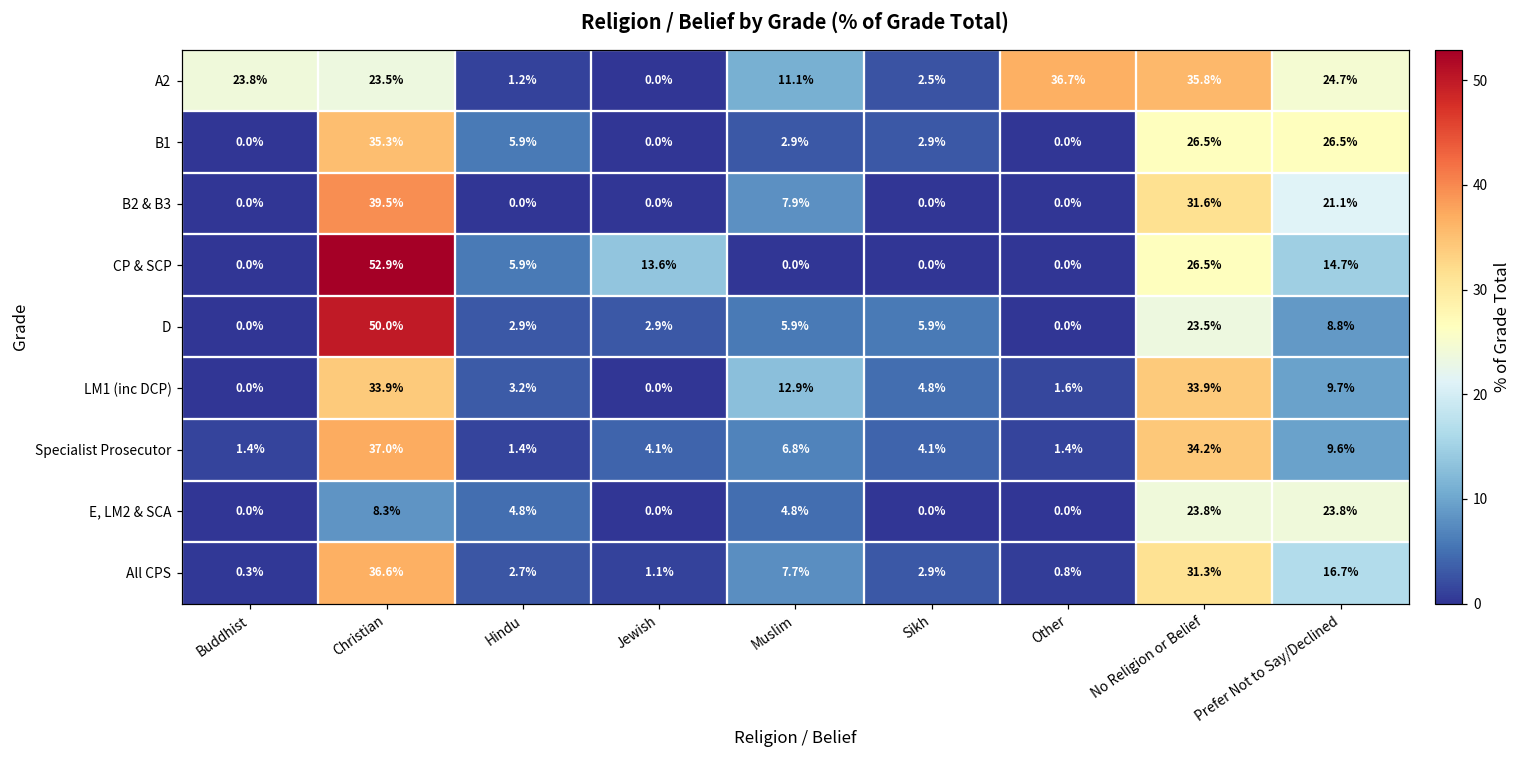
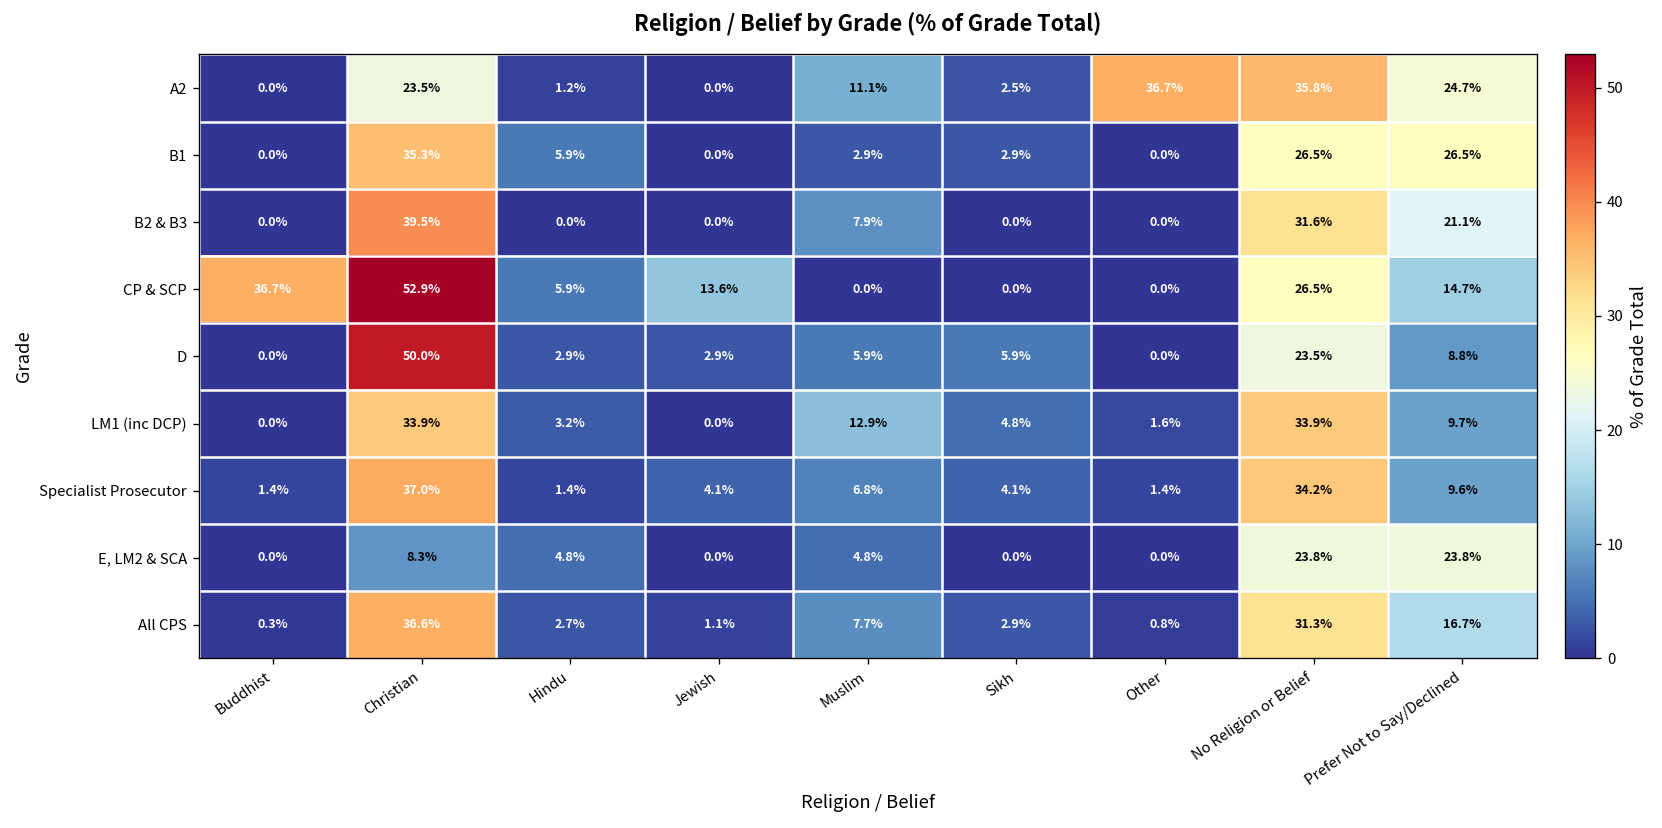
  {
    "A2": {
-     "Buddhist": "23.8%",
+     "Buddhist": "0.0%",
      "Christian": "23.5%",
      "Hindu": "1.2%",
      "Jewish": "0.0%",
      "Muslim": "11.1%",
      "Sikh": "2.5%",
      "Other": "36.7%",
      "No Religion or Belief": "35.8%",
      "Prefer Not to Say/Declined": "24.7%"
    },
    "B1": {
      "Buddhist": "0.0%",
      "Christian": "35.3%",
      "Hindu": "5.9%",
      "Jewish": "0.0%",
      "Muslim": "2.9%",
      "Sikh": "2.9%",
      "Other": "0.0%",
      "No Religion or Belief": "26.5%",
      "Prefer Not to Say/Declined": "26.5%"
    },
    "B2 & B3": {
      "Buddhist": "0.0%",
      "Christian": "39.5%",
      "Hindu": "0.0%",
      "Jewish": "0.0%",
      "Muslim": "7.9%",
      "Sikh": "0.0%",
      "Other": "0.0%",
      "No Religion or Belief": "31.6%",
      "Prefer Not to Say/Declined": "21.1%"
    },
    "CP & SCP": {
-     "Buddhist": "0.0%",
+     "Buddhist": "36.7%",
      "Christian": "52.9%",
      "Hindu": "5.9%",
      "Jewish": "13.6%",
      "Muslim": "0.0%",
      "Sikh": "0.0%",
      "Other": "0.0%",
      "No Religion or Belief": "26.5%",
      "Prefer Not to Say/Declined": "14.7%"
    },
    "D": {
      "Buddhist": "0.0%",
      "Christian": "50.0%",
      "Hindu": "2.9%",
      "Jewish": "2.9%",
      "Muslim": "5.9%",
      "Sikh": "5.9%",
      "Other": "0.0%",
      "No Religion or Belief": "23.5%",
      "Prefer Not to Say/Declined": "8.8%"
    },
    "LM1 (inc DCP)": {
      "Buddhist": "0.0%",
      "Christian": "33.9%",
      "Hindu": "3.2%",
      "Jewish": "0.0%",
      "Muslim": "12.9%",
      "Sikh": "4.8%",
      "Other": "1.6%",
      "No Religion or Belief": "33.9%",
      "Prefer Not to Say/Declined": "9.7%"
    },
    "Specialist Prosecutor": {
      "Buddhist": "1.4%",
      "Christian": "37.0%",
      "Hindu": "1.4%",
      "Jewish": "4.1%",
      "Muslim": "6.8%",
      "Sikh": "4.1%",
      "Other": "1.4%",
      "No Religion or Belief": "34.2%",
      "Prefer Not to Say/Declined": "9.6%"
    },
    "E, LM2 & SCA": {
      "Buddhist": "0.0%",
      "Christian": "8.3%",
      "Hindu": "4.8%",
      "Jewish": "0.0%",
      "Muslim": "4.8%",
      "Sikh": "0.0%",
      "Other": "0.0%",
      "No Religion or Belief": "23.8%",
      "Prefer Not to Say/Declined": "23.8%"
    },
    "All CPS": {
      "Buddhist": "0.3%",
      "Christian": "36.6%",
      "Hindu": "2.7%",
      "Jewish": "1.1%",
      "Muslim": "7.7%",
      "Sikh": "2.9%",
      "Other": "0.8%",
      "No Religion or Belief": "31.3%",
      "Prefer Not to Say/Declined": "16.7%"
    }
  }
